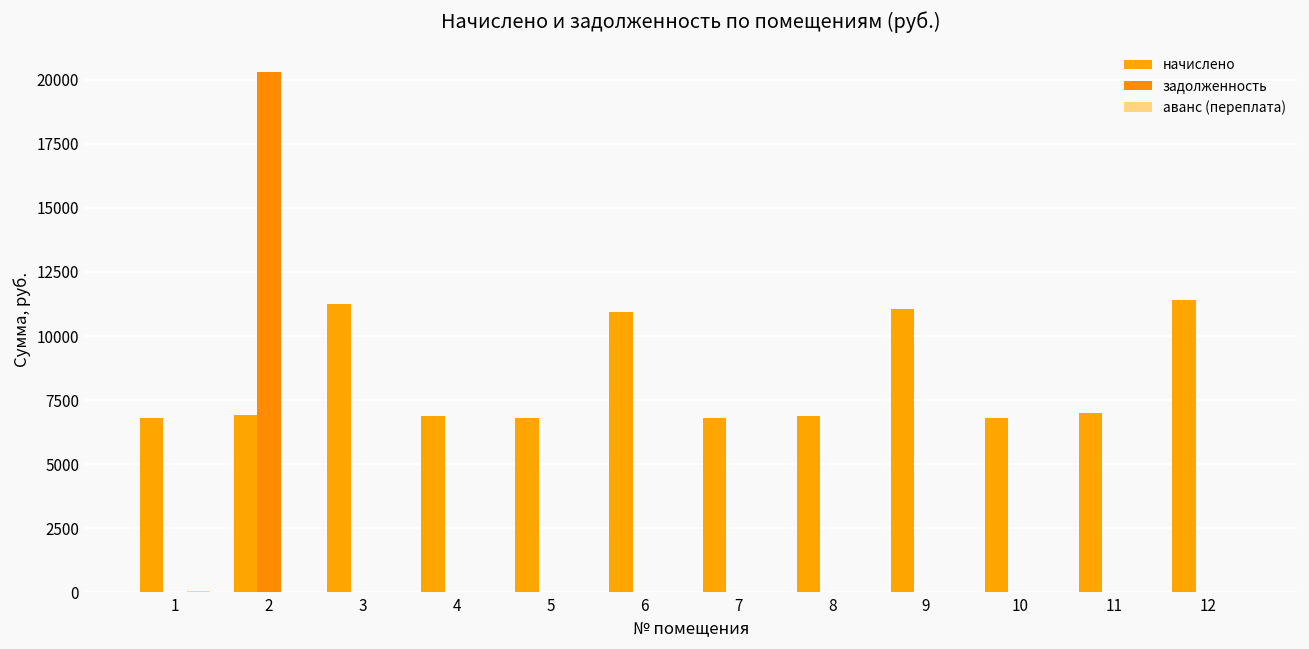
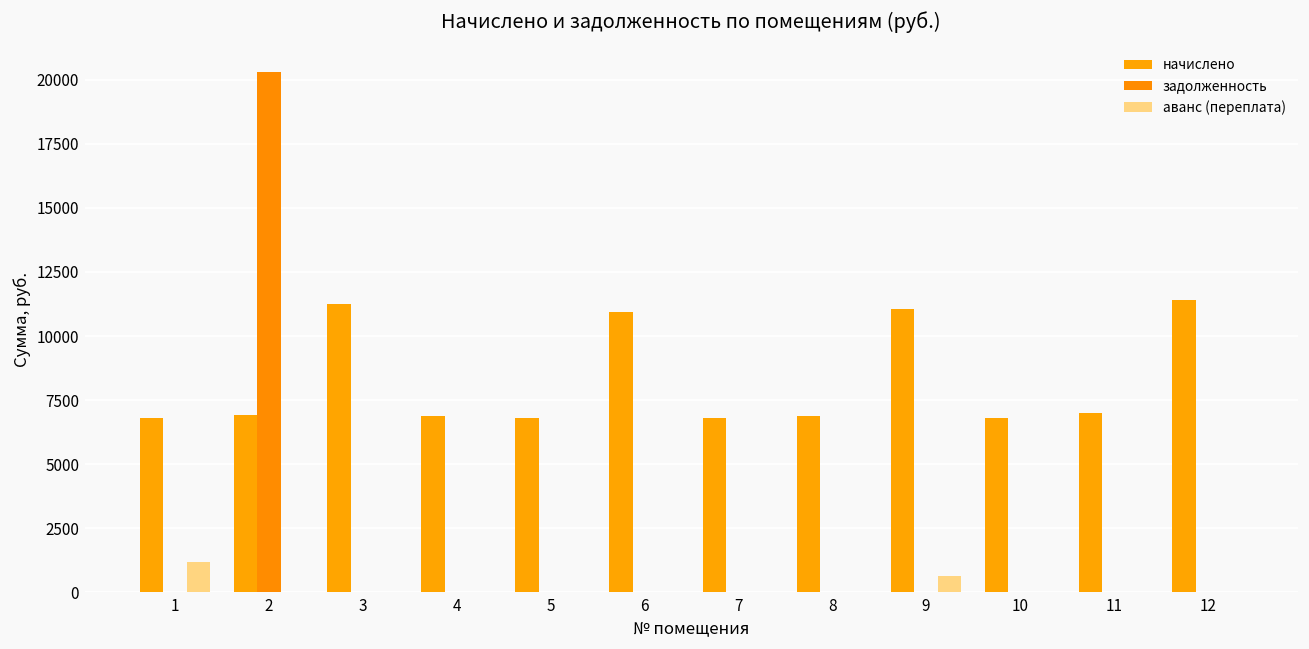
  {
    "аванс (переплата)": {
-     "1": 100,
+     "1": 1200,
      "2": 0,
      "3": 0,
      "4": 0,
      "5": 0,
      "6": 0,
      "7": 0,
      "8": 0,
-     "9": 0,
+     "9": 600,
      "10": 0,
      "11": 0,
      "12": 0
    }
  }
